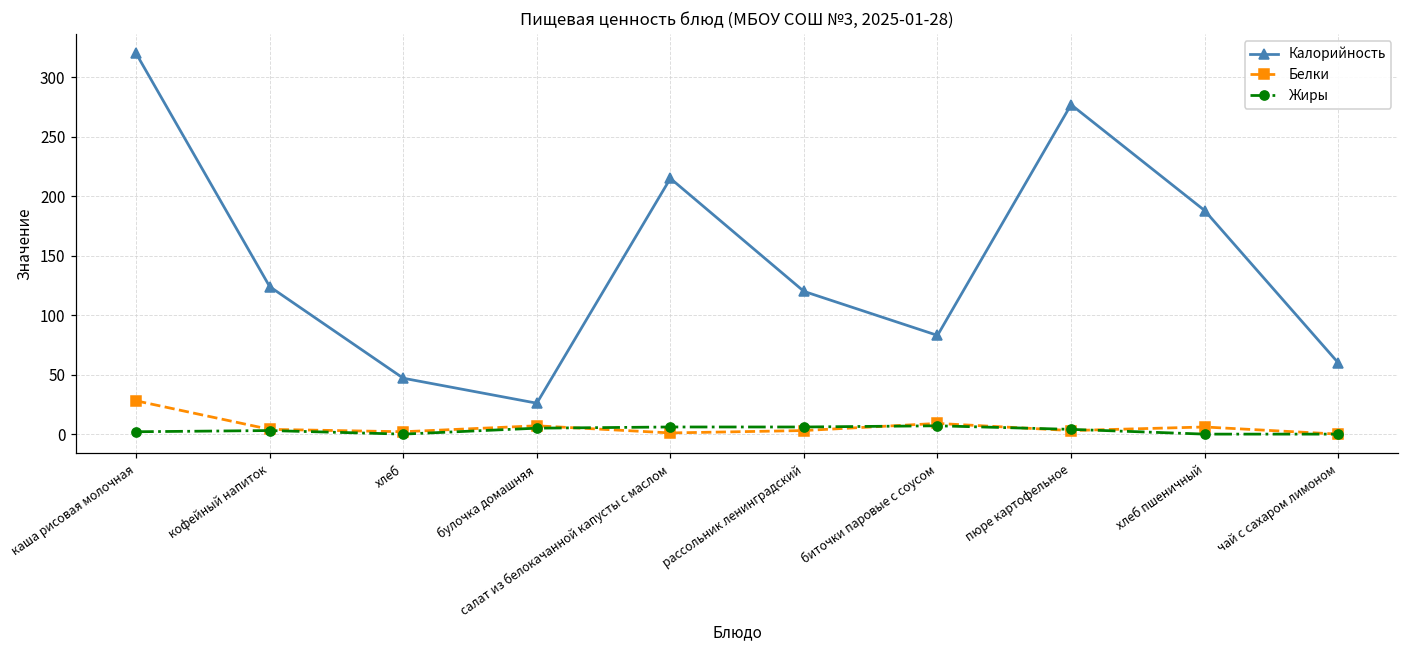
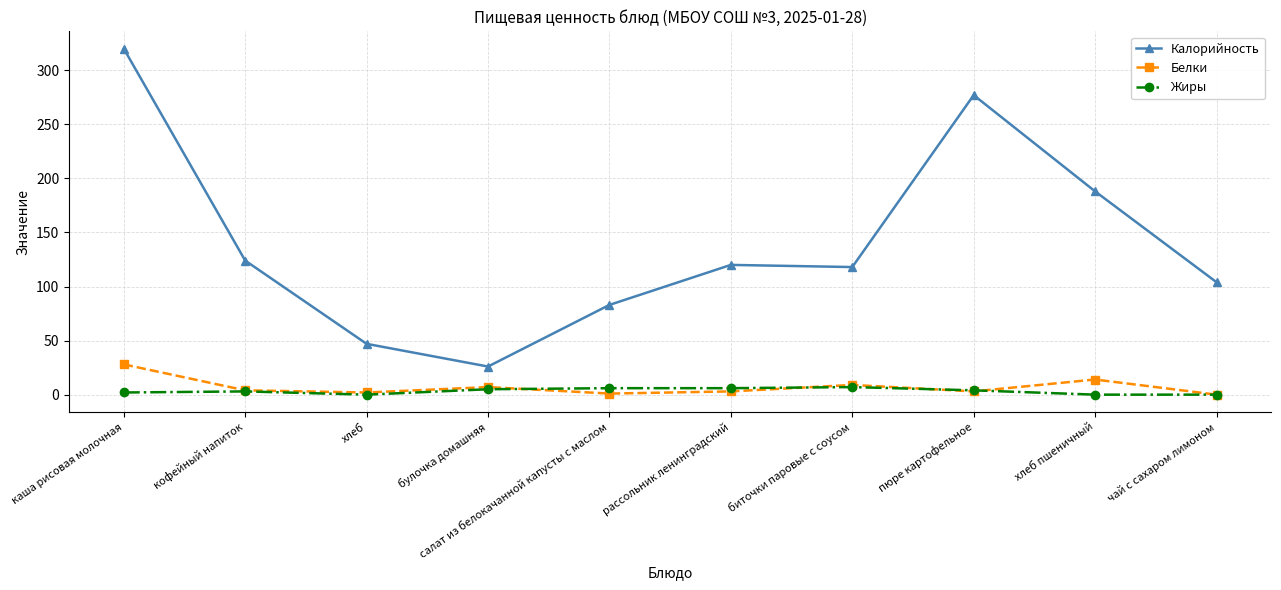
  {
    "Калорийность": {
      "каша рисовая молочная": 320,
      "кофейный напиток": 124,
      "хлеб": 47,
      "булочка домашняя": 26,
-     "салат из белокачанной капусты с маслом": 215,
+     "салат из белокачанной капусты с маслом": 83,
      "рассольник ленинградский": 120,
-     "биточки паровые с соусом": 83,
+     "биточки паровые с соусом": 118,
      "пюре картофельное": 277,
      "хлеб пшеничный": 188,
-     "чай с сахаром лимоном": 60
+     "чай с сахаром лимоном": 104
    },
    "Белки": {
      "каша рисовая молочная": 28,
      "салат из белокачанной капусты с маслом": 1,
      "рассольник ленинградский": 3,
-     "хлеб пшеничный": 6
+     "хлеб пшеничный": 14
    },
    "Жиры": {
      "каша рисовая молочная": 2,
      "салат из белокачанной капусты с маслом": 6,
      "рассольник ленинградский": 6,
      "хлеб пшеничный": 0
    }
  }
